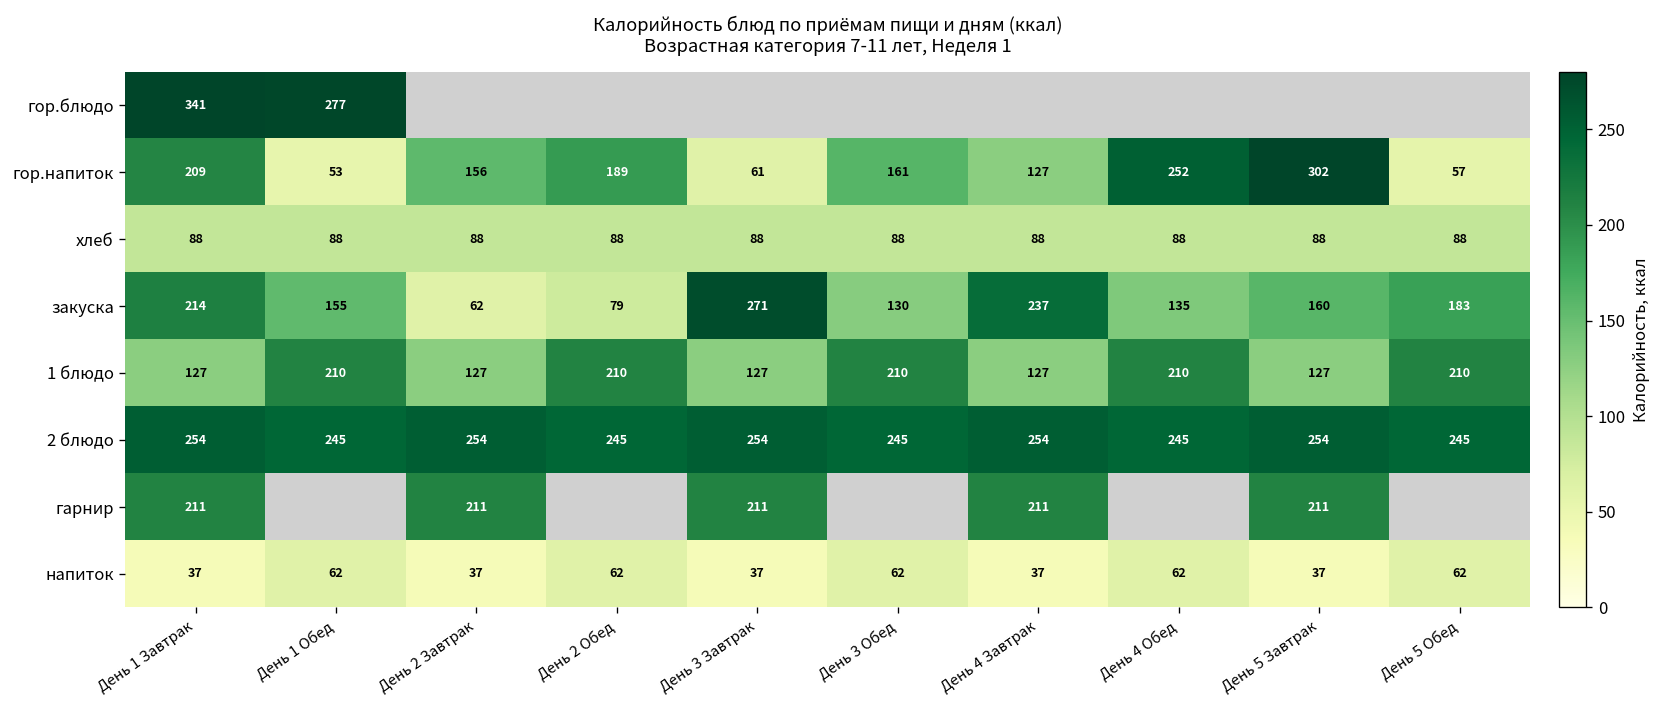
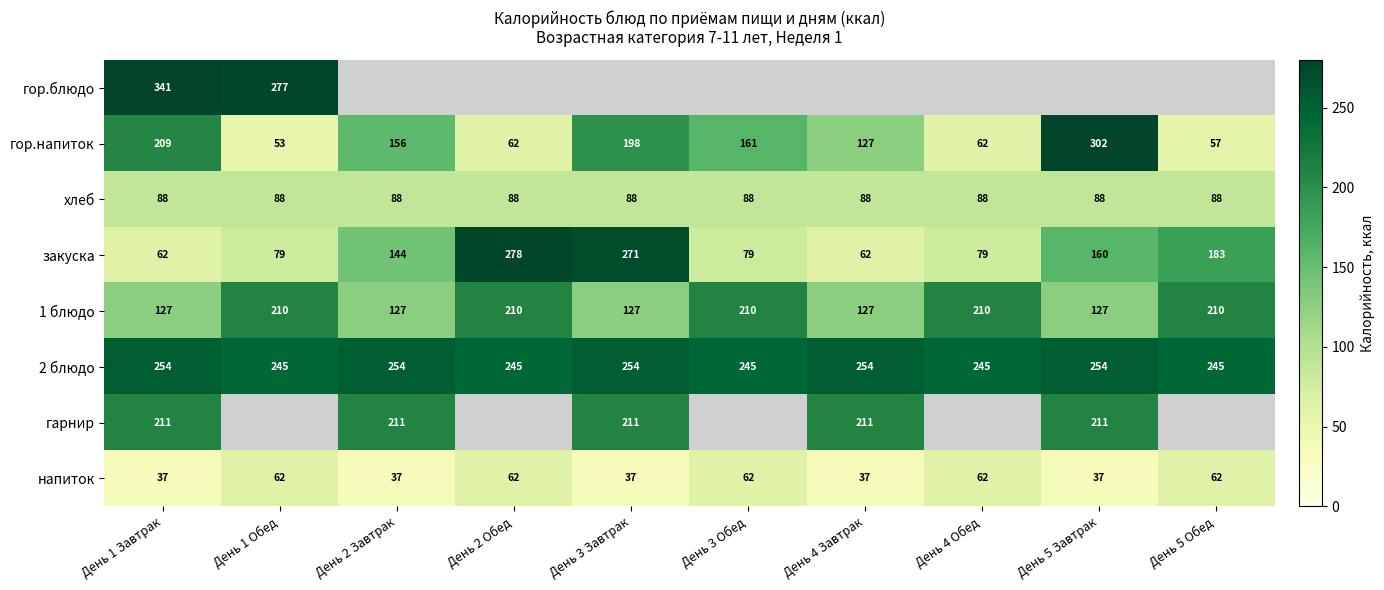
  {
    "гор.блюдо": {
      "День 1 Завтрак": 341,
      "День 1 Обед": 277
    },
    "гор.напиток": {
      "День 1 Завтрак": 209,
      "День 1 Обед": 53,
      "День 2 Завтрак": 156,
-     "День 2 Обед": 189,
-     "День 3 Завтрак": 61,
+     "День 2 Обед": 62,
+     "День 3 Завтрак": 198,
      "День 3 Обед": 161,
      "День 4 Завтрак": 127,
-     "День 4 Обед": 252,
+     "День 4 Обед": 62,
      "День 5 Завтрак": 302,
      "День 5 Обед": 57
    },
    "хлеб": {
      "День 1 Завтрак": 88,
      "День 1 Обед": 88,
      "День 2 Завтрак": 88,
      "День 2 Обед": 88,
      "День 3 Завтрак": 88,
      "День 3 Обед": 88,
      "День 4 Завтрак": 88,
      "День 4 Обед": 88,
      "День 5 Завтрак": 88,
      "День 5 Обед": 88
    },
    "закуска": {
-     "День 1 Завтрак": 214,
-     "День 1 Обед": 155,
-     "День 2 Завтрак": 62,
-     "День 2 Обед": 79,
+     "День 1 Завтрак": 62,
+     "День 1 Обед": 79,
+     "День 2 Завтрак": 144,
+     "День 2 Обед": 278,
      "День 3 Завтрак": 271,
-     "День 3 Обед": 130,
-     "День 4 Завтрак": 237,
-     "День 4 Обед": 135,
+     "День 3 Обед": 79,
+     "День 4 Завтрак": 62,
+     "День 4 Обед": 79,
      "День 5 Завтрак": 160,
      "День 5 Обед": 183
    },
    "1 блюдо": {
      "День 1 Завтрак": 127,
      "День 1 Обед": 210,
      "День 2 Завтрак": 127,
      "День 2 Обед": 210,
      "День 3 Завтрак": 127,
      "День 3 Обед": 210,
      "День 4 Завтрак": 127,
      "День 4 Обед": 210,
      "День 5 Завтрак": 127,
      "День 5 Обед": 210
    },
    "2 блюдо": {
      "День 1 Завтрак": 254,
      "День 1 Обед": 245,
      "День 2 Завтрак": 254,
      "День 2 Обед": 245,
      "День 3 Завтрак": 254,
      "День 3 Обед": 245,
      "День 4 Завтрак": 254,
      "День 4 Обед": 245,
      "День 5 Завтрак": 254,
      "День 5 Обед": 245
    },
    "гарнир": {
      "День 1 Завтрак": 211,
      "День 2 Завтрак": 211,
      "День 3 Завтрак": 211,
      "День 4 Завтрак": 211,
      "День 5 Завтрак": 211
    },
    "напиток": {
      "День 1 Завтрак": 37,
      "День 1 Обед": 62,
      "День 2 Завтрак": 37,
      "День 2 Обед": 62,
      "День 3 Завтрак": 37,
      "День 3 Обед": 62,
      "День 4 Завтрак": 37,
      "День 4 Обед": 62,
      "День 5 Завтрак": 37,
      "День 5 Обед": 62
    }
  }
